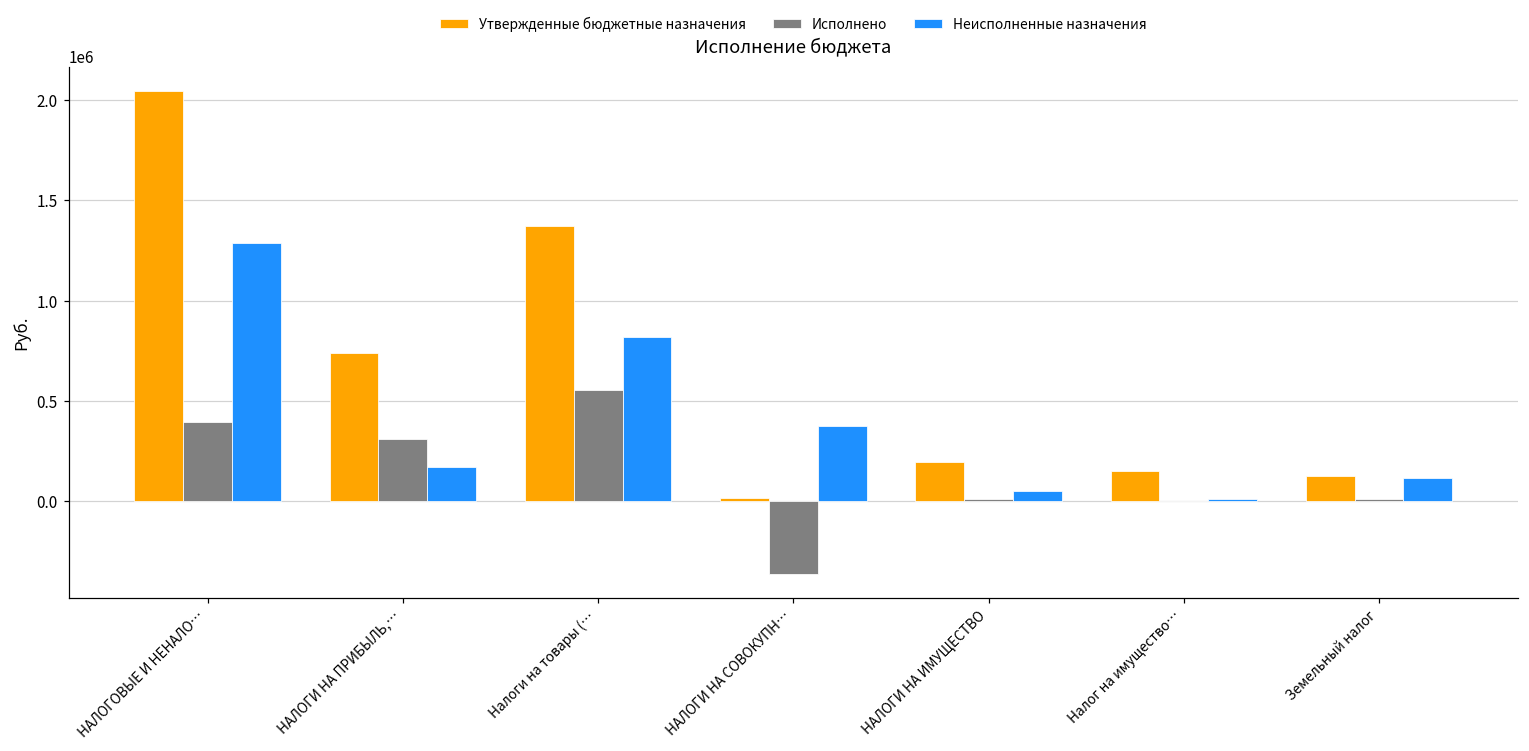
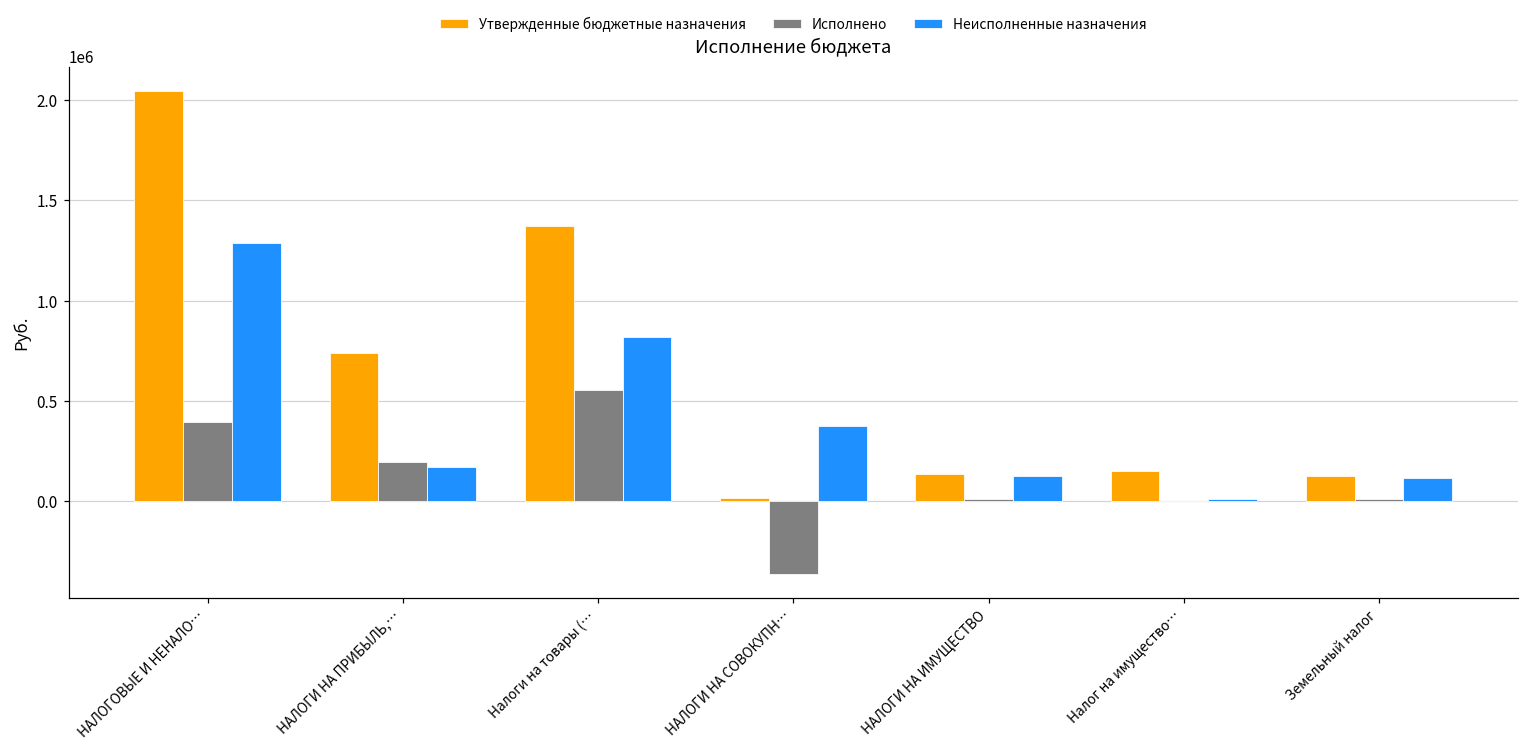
  {
    "Утвержденные бюджетные назначения": {
      "НАЛОГОВЫЕ И НЕНАЛО…": 2040000,
      "НАЛОГИ НА ПРИБЫЛЬ,…": 740000,
      "Налоги на товары (…": 1370000,
      "НАЛОГИ НА СОВОКУПН…": 20000,
-     "НАЛОГИ НА ИМУЩЕСТВО": 200000,
+     "НАЛОГИ НА ИМУЩЕСТВО": 140000,
      "Налог на имущество…": 150000,
      "Земельный налог": 120000
    },
    "Исполнено": {
      "НАЛОГОВЫЕ И НЕНАЛО…": 400000,
-     "НАЛОГИ НА ПРИБЫЛЬ,…": 310000,
+     "НАЛОГИ НА ПРИБЫЛЬ,…": 190000,
      "Налоги на товары (…": 550000,
      "НАЛОГИ НА СОВОКУПН…": -360000
    },
    "Неисполненные назначения": {
      "НАЛОГОВЫЕ И НЕНАЛО…": 1280000,
      "НАЛОГИ НА ПРИБЫЛЬ,…": 170000,
      "Налоги на товары (…": 820000,
      "НАЛОГИ НА СОВОКУПН…": 380000,
-     "НАЛОГИ НА ИМУЩЕСТВО": 50000,
+     "НАЛОГИ НА ИМУЩЕСТВО": 130000,
      "Земельный налог": 120000
    }
  }
